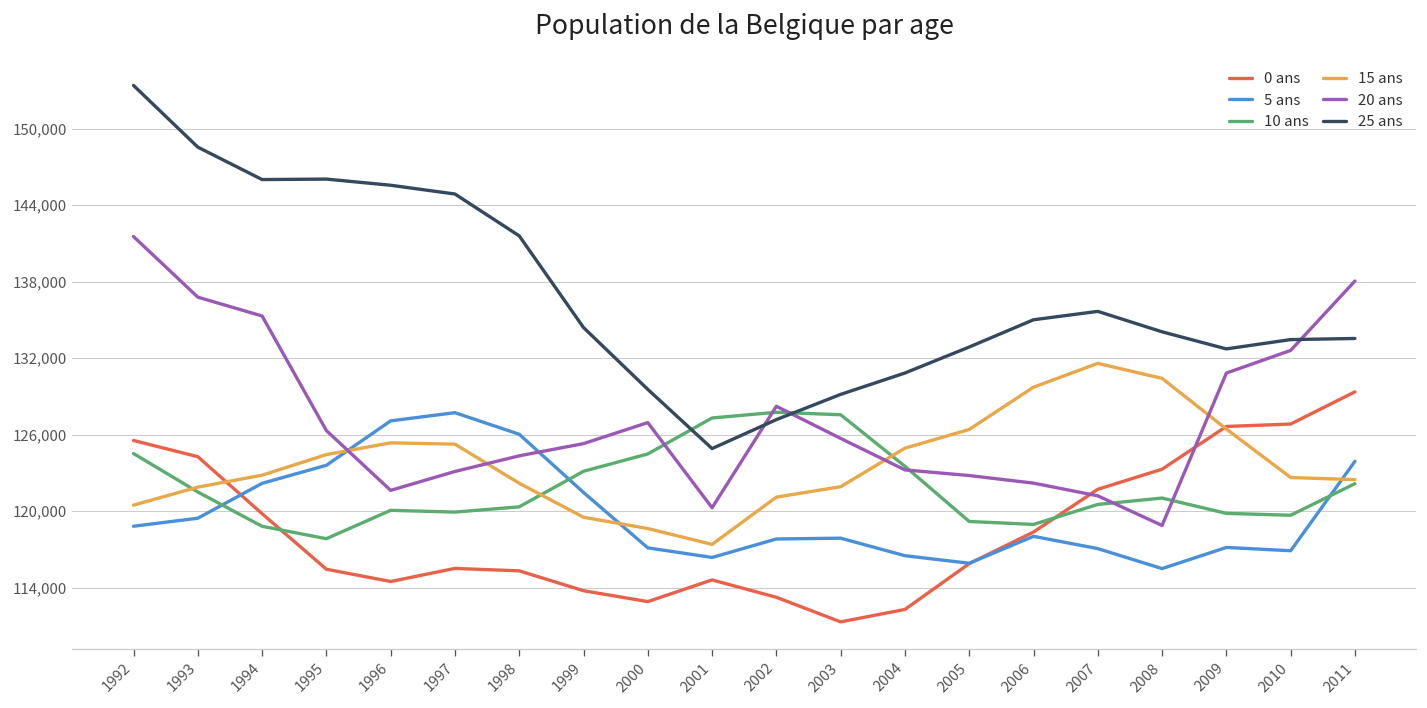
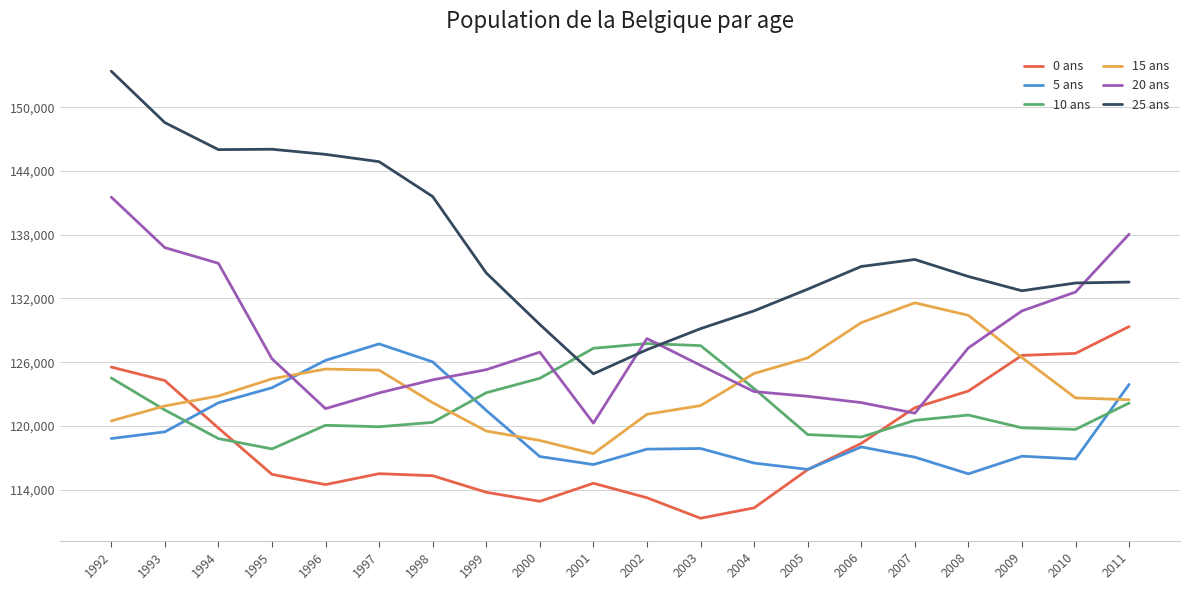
  {
    "0 ans": {
      "1992": "125,500",
      "1993": "124,300",
      "1994": "119,800",
      "1995": "115,500",
      "1996": "114,500",
      "1997": "115,500",
      "1998": "115,300",
      "1999": "113,800",
      "2000": "112,900",
      "2001": "114,600",
      "2002": "113,200",
      "2003": "111,300",
      "2004": "112,300",
      "2006": "118,400",
      "2007": "121,700",
      "2008": "123,300",
      "2010": "126,800",
      "2011": "129,400"
    },
    "5 ans": {
      "1992": "118,800",
      "1993": "119,400",
      "1994": "122,200",
      "1995": "123,600",
-     "1996": "127,100",
+     "1996": "126,200",
      "1997": "127,700",
      "1998": "126,000",
      "1999": "121,500",
      "2000": "117,100",
      "2001": "116,400",
      "2002": "117,800",
      "2003": "117,900",
      "2004": "116,500",
      "2006": "118,000",
      "2007": "117,100",
      "2008": "115,500",
      "2009": "117,200",
      "2010": "116,900",
      "2011": "123,900"
    },
    "10 ans": {
      "1992": "124,500",
      "1993": "121,500",
      "1994": "118,800",
      "1995": "117,800",
      "1996": "120,100",
      "1997": "119,900",
      "1998": "120,300",
      "1999": "123,100",
      "2000": "124,500",
      "2001": "127,300",
      "2002": "127,800",
      "2003": "127,600",
      "2004": "123,500",
      "2005": "119,200",
      "2006": "119,000",
      "2007": "120,500",
      "2008": "121,000",
      "2009": "119,800",
      "2010": "119,700",
      "2011": "122,200"
    },
    "15 ans": {
      "1992": "120,500",
      "1993": "121,900",
      "1994": "122,800",
      "1995": "124,400",
      "1996": "125,400",
      "1997": "125,300",
      "1998": "122,200",
      "1999": "119,500",
      "2000": "118,600",
      "2001": "117,400",
      "2002": "121,100",
      "2003": "121,900",
      "2004": "124,900",
      "2005": "126,400",
      "2006": "129,700",
      "2007": "131,600",
      "2008": "130,400",
      "2010": "122,600",
      "2011": "122,500"
    },
    "20 ans": {
      "1992": "141,500",
      "1993": "136,800",
      "1994": "135,300",
      "1995": "126,300",
      "1996": "121,600",
      "1997": "123,100",
      "1998": "124,300",
      "1999": "125,300",
      "2000": "126,900",
      "2001": "120,300",
      "2002": "128,200",
      "2003": "125,700",
      "2004": "123,200",
      "2005": "122,800",
      "2006": "122,200",
      "2007": "121,200",
-     "2008": "118,900",
+     "2008": "127,400",
      "2009": "130,800",
      "2010": "132,600",
      "2011": "138,000"
    },
    "25 ans": {
      "1992": "153,400",
      "1993": "148,500",
      "1994": "146,000",
      "1995": "146,000",
      "1996": "145,600",
      "1997": "144,900",
      "1998": "141,600",
      "1999": "134,400",
      "2000": "129,600",
      "2001": "124,900",
      "2002": "127,200",
      "2003": "129,200",
      "2004": "130,800",
      "2005": "132,900",
      "2006": "135,000",
      "2007": "135,700",
      "2008": "134,100",
      "2009": "132,700",
      "2010": "133,500",
      "2011": "133,500"
    }
  }
